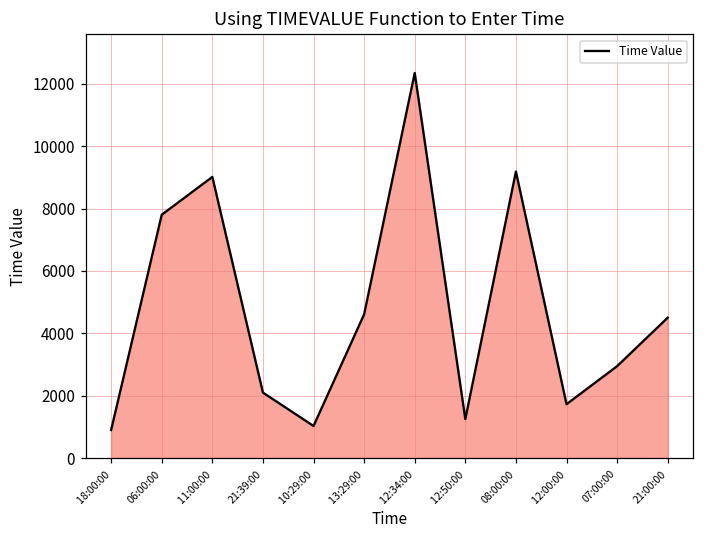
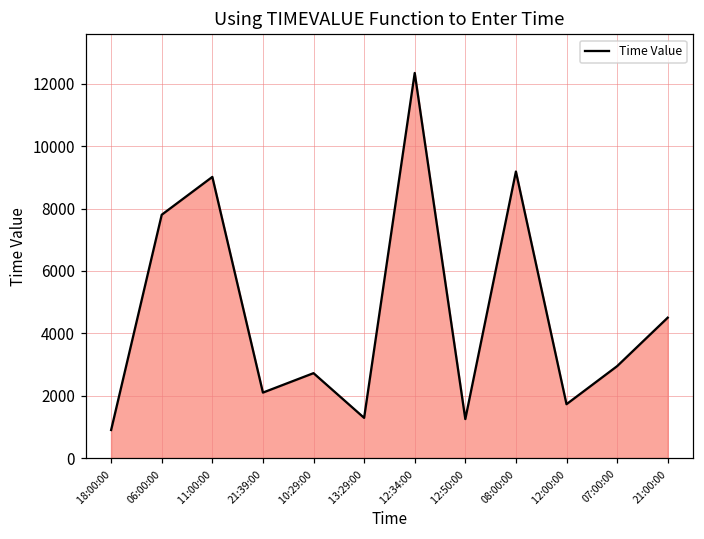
  {
    "18:00:00": 900,
    "06:00:00": 7800,
    "11:00:00": 9000,
    "21:39:00": 2100,
-   "10:29:00": 1000,
-   "13:29:00": 4600,
+   "10:29:00": 2700,
+   "13:29:00": 1300,
    "12:34:00": 12300,
    "12:50:00": 1300,
    "08:00:00": 9200,
    "12:00:00": 1700,
    "07:00:00": 2900,
    "21:00:00": 4500
  }
